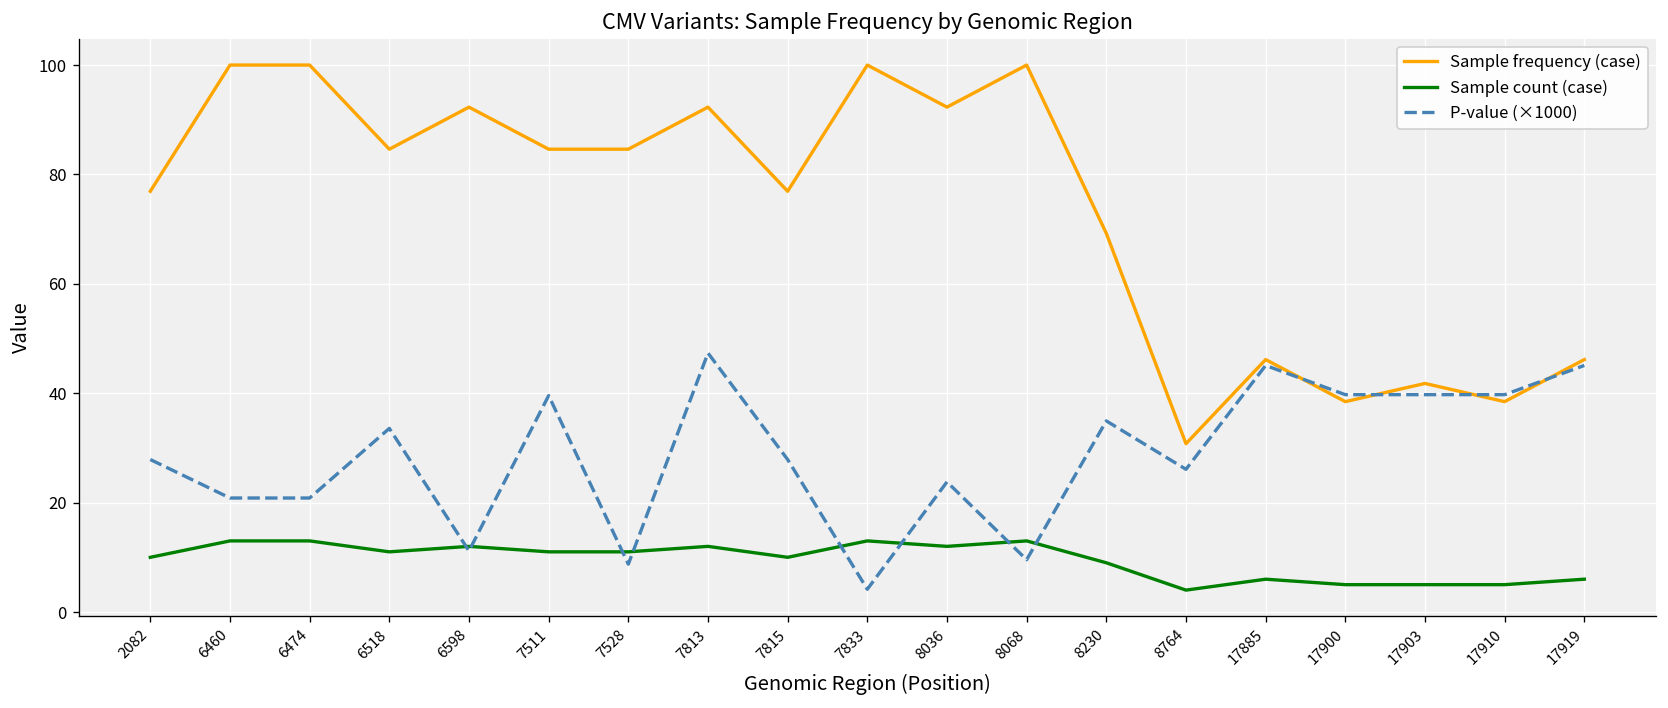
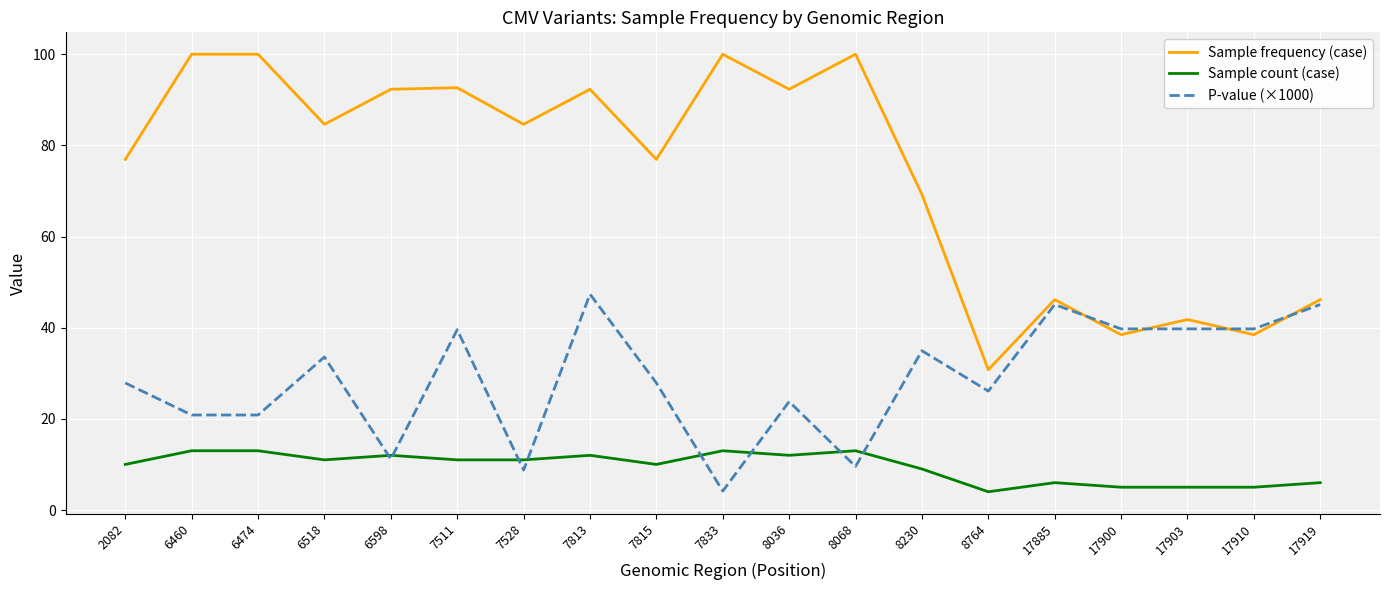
  {
    "Sample frequency (case)": {
      "2082": 77,
      "6460": 100,
      "6474": 100,
      "6518": 85,
      "6598": 92,
-     "7511": 85,
+     "7511": 93,
      "7528": 85,
      "7813": 92,
      "7815": 77,
      "7833": 100,
      "8036": 92,
      "8068": 100,
      "8230": 69,
      "8764": 31,
      "17885": 46,
      "17900": 38,
      "17903": 42,
      "17910": 38,
      "17919": 46
    },
    "Sample count (case)": {
      "2082": 10,
      "6460": 13,
      "6474": 13,
      "6518": 11,
      "6598": 12,
      "7511": 11,
      "7528": 11,
      "7813": 12,
      "7815": 10,
      "7833": 13,
      "8036": 12,
      "8068": 13,
      "8230": 9,
      "8764": 4,
      "17885": 6,
      "17900": 5,
      "17903": 5,
      "17910": 5,
      "17919": 6
    },
    "P-value (×1000)": {
      "2082": 28,
      "6460": 21,
      "6474": 21,
      "6518": 34,
      "6598": 11,
      "7511": 40,
      "7528": 9,
      "7813": 47,
      "7815": 28,
      "7833": 4,
      "8036": 24,
      "8068": 10,
      "8230": 35,
      "8764": 26,
      "17885": 45,
      "17900": 40,
      "17903": 40,
      "17910": 40,
      "17919": 45
    }
  }
